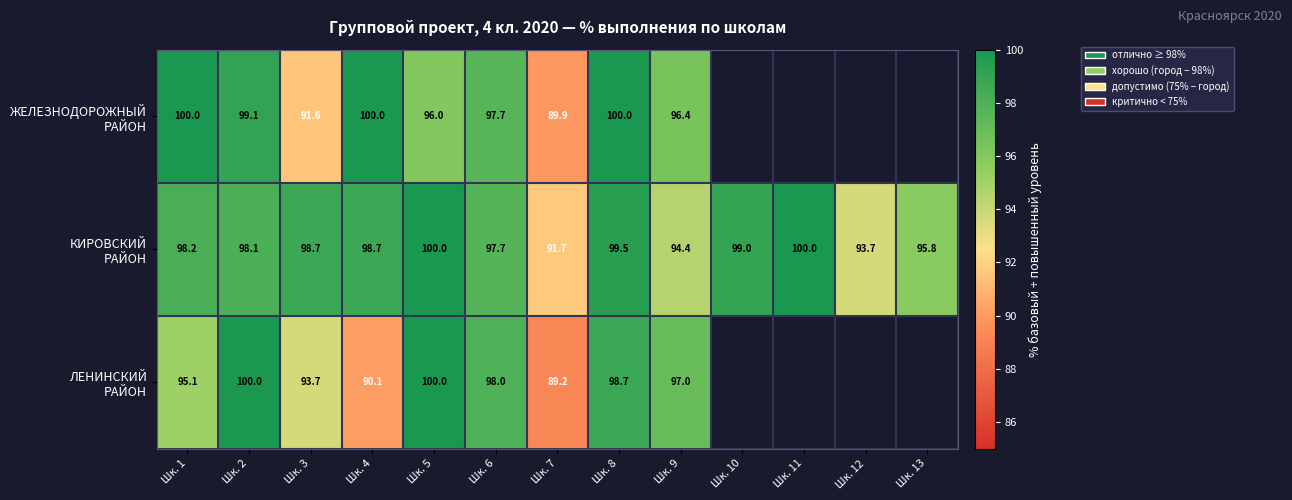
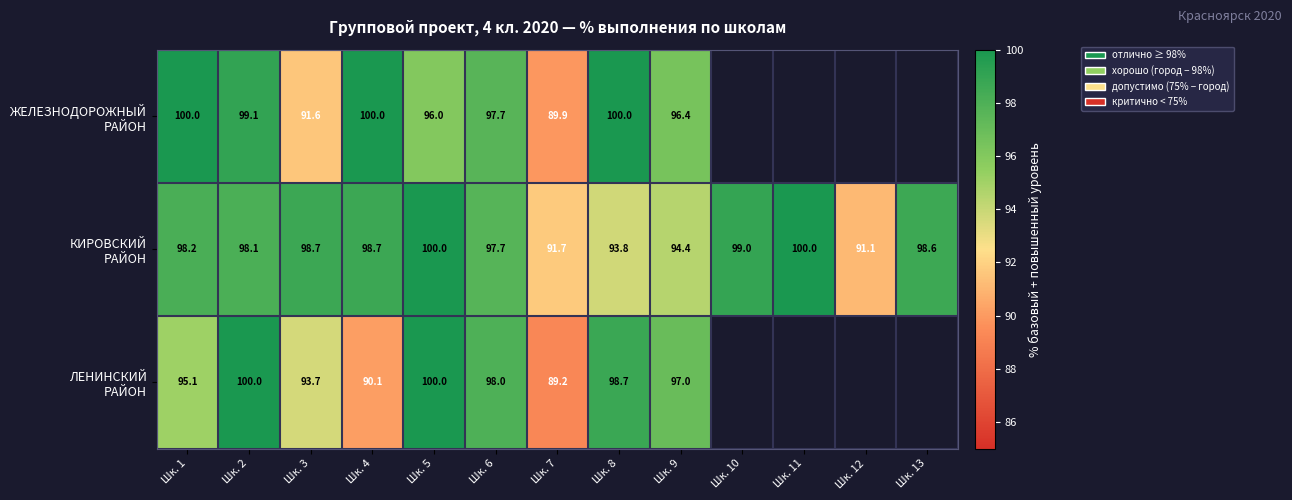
  {
    "ЖЕЛЕЗНОДОРОЖНЫЙ РАЙОН": {
      "Шк. 1": 100.0,
      "Шк. 2": 99.1,
      "Шк. 3": 91.6,
      "Шк. 4": 100.0,
      "Шк. 5": 96.0,
      "Шк. 6": 97.7,
      "Шк. 7": 89.9,
      "Шк. 8": 100.0,
      "Шк. 9": 96.4
    },
    "КИРОВСКИЙ РАЙОН": {
      "Шк. 1": 98.2,
      "Шк. 2": 98.1,
      "Шк. 3": 98.7,
      "Шк. 4": 98.7,
      "Шк. 5": 100.0,
      "Шк. 6": 97.7,
      "Шк. 7": 91.7,
-     "Шк. 8": 99.5,
+     "Шк. 8": 93.8,
      "Шк. 9": 94.4,
      "Шк. 10": 99.0,
      "Шк. 11": 100.0,
-     "Шк. 12": 93.7,
-     "Шк. 13": 95.8
+     "Шк. 12": 91.1,
+     "Шк. 13": 98.6
    },
    "ЛЕНИНСКИЙ РАЙОН": {
      "Шк. 1": 95.1,
      "Шк. 2": 100.0,
      "Шк. 3": 93.7,
      "Шк. 4": 90.1,
      "Шк. 5": 100.0,
      "Шк. 6": 98.0,
      "Шк. 7": 89.2,
      "Шк. 8": 98.7,
      "Шк. 9": 97.0
    }
  }
